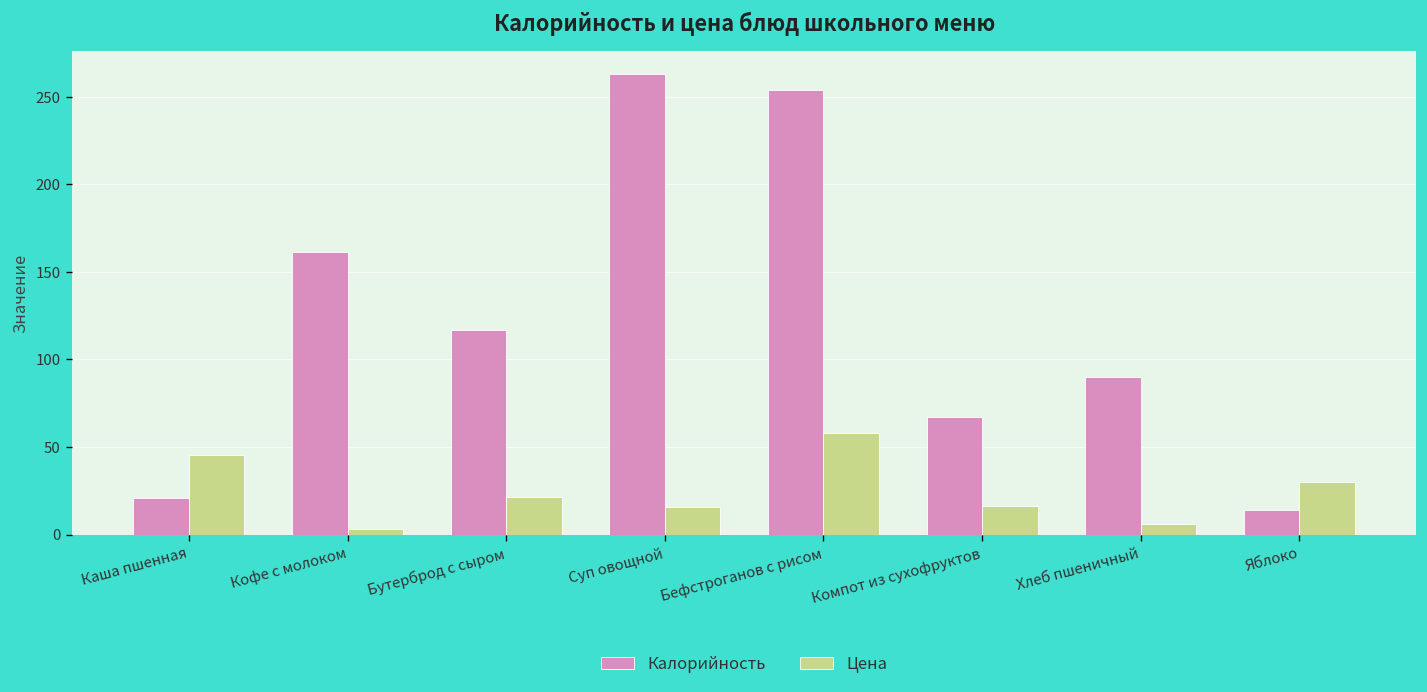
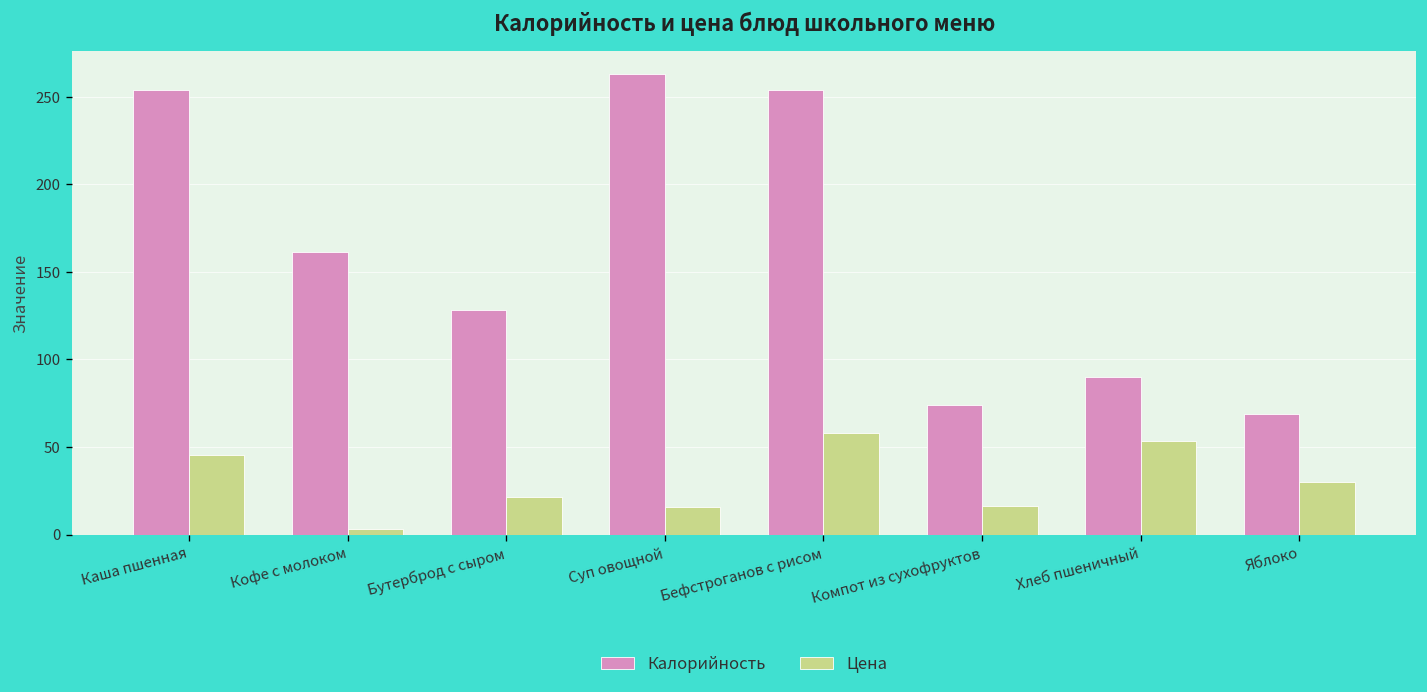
  {
    "Калорийность": {
-     "Каша пшенная": 21,
+     "Каша пшенная": 254,
      "Кофе с молоком": 161,
-     "Бутерброд с сыром": 117,
+     "Бутерброд с сыром": 128,
      "Суп овощной": 263,
      "Бефстроганов с рисом": 254,
-     "Компот из сухофруктов": 67,
+     "Компот из сухофруктов": 74,
      "Хлеб пшеничный": 90,
-     "Яблоко": 14
+     "Яблоко": 69
    },
    "Цена": {
      "Каша пшенная": 46,
      "Кофе с молоком": 3,
      "Бутерброд с сыром": 21,
      "Суп овощной": 16,
      "Бефстроганов с рисом": 58,
      "Компот из сухофруктов": 16,
-     "Хлеб пшеничный": 6,
+     "Хлеб пшеничный": 53,
      "Яблоко": 30
    }
  }
